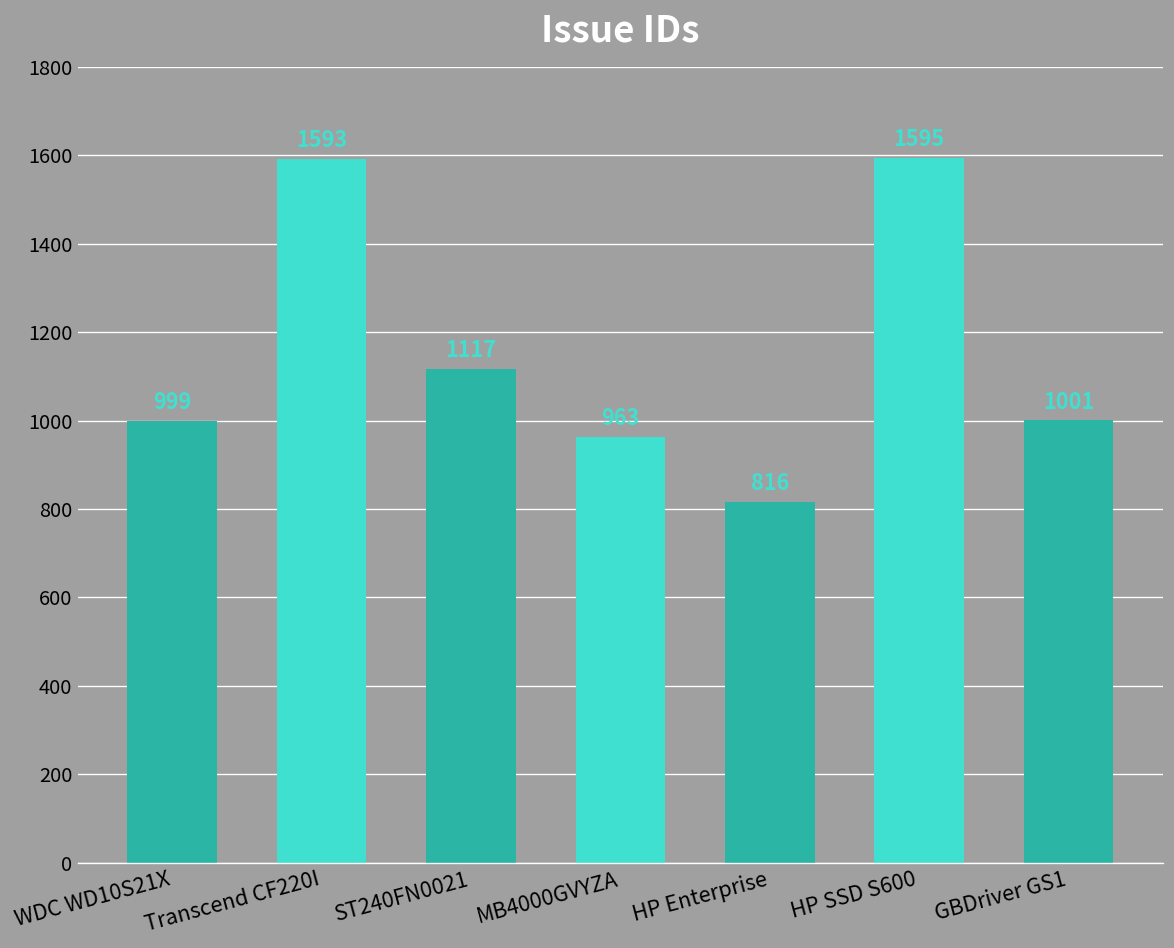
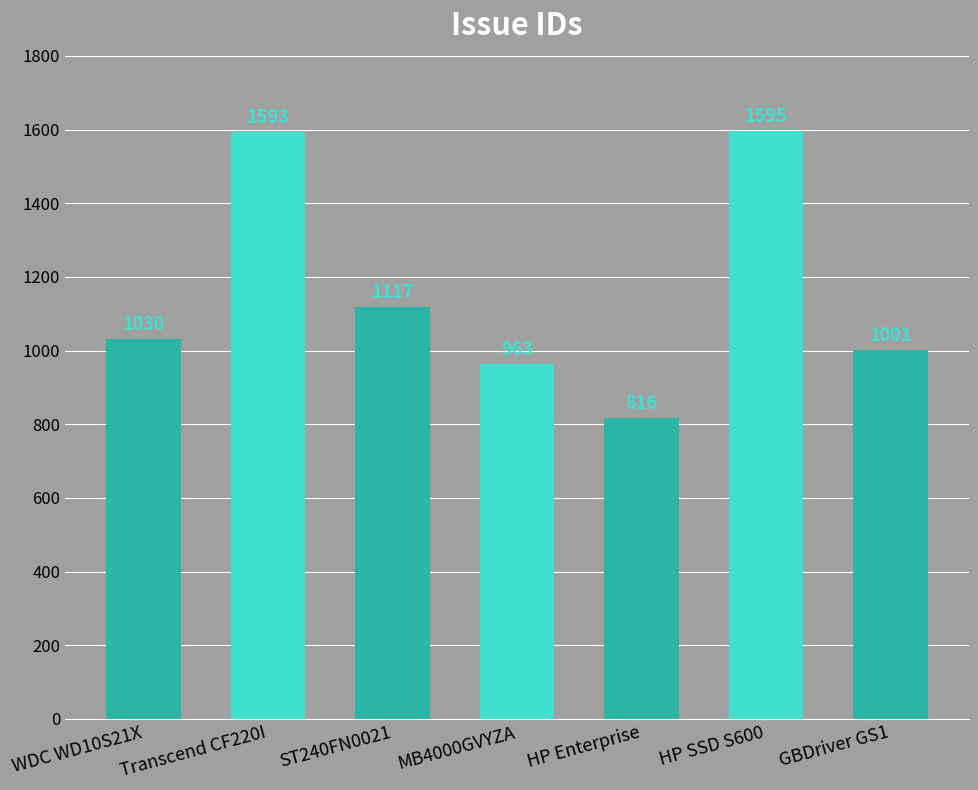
  {
-   "WDC WD10S21X": 999,
+   "WDC WD10S21X": 1030,
    "Transcend CF220I": 1593,
    "ST240FN0021": 1117,
    "MB4000GVYZA": 963,
    "HP Enterprise": 816,
    "HP SSD S600": 1595,
    "GBDriver GS1": 1001
  }
